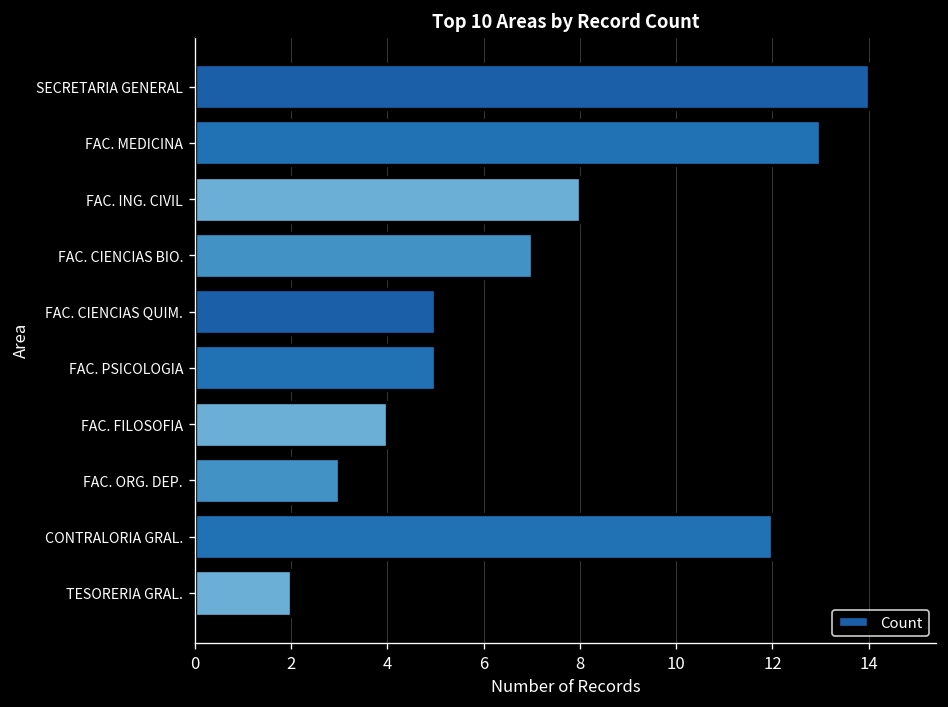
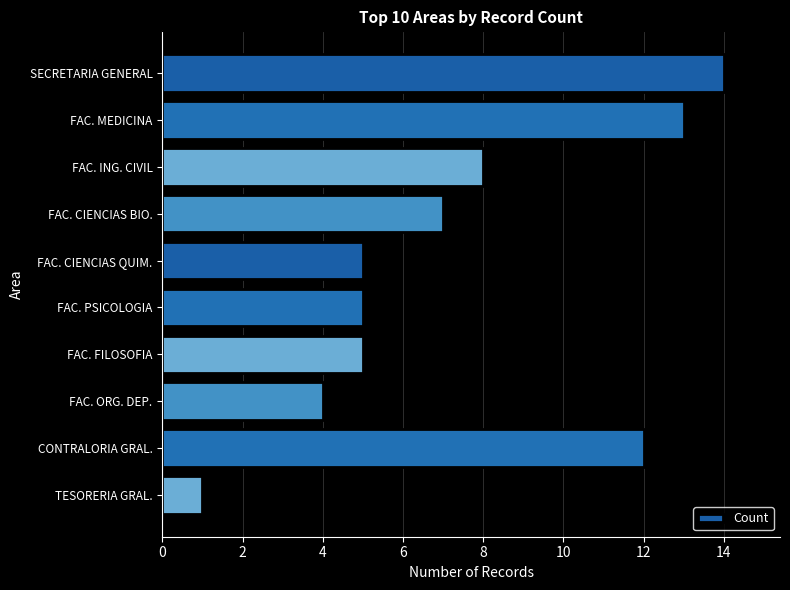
  {
    "SECRETARIA GENERAL": 14,
    "FAC. MEDICINA": 13,
    "FAC. ING. CIVIL": 8,
    "FAC. CIENCIAS BIO.": 7,
    "FAC. CIENCIAS QUIM.": 5,
    "FAC. PSICOLOGIA": 5,
-   "FAC. FILOSOFIA": 4,
-   "FAC. ORG. DEP.": 3,
+   "FAC. FILOSOFIA": 5,
+   "FAC. ORG. DEP.": 4,
    "CONTRALORIA GRAL.": 12,
-   "TESORERIA GRAL.": 2
+   "TESORERIA GRAL.": 1
  }
